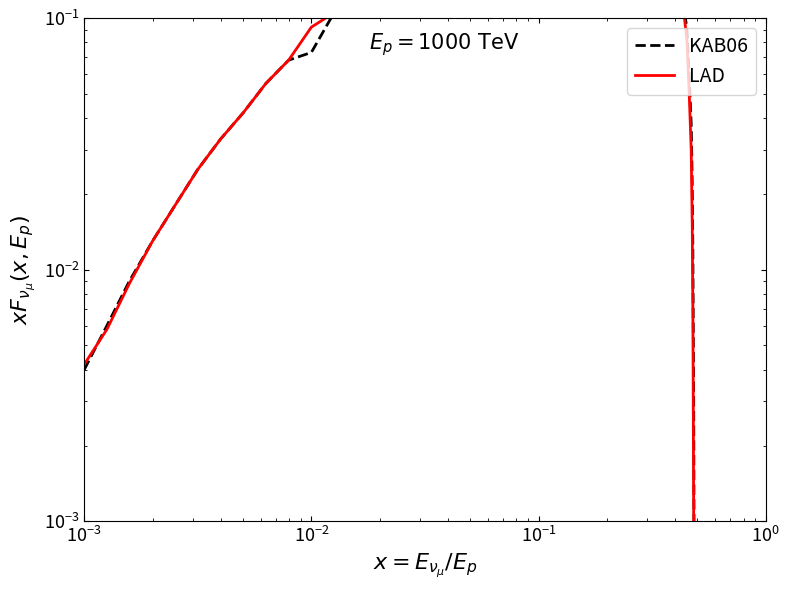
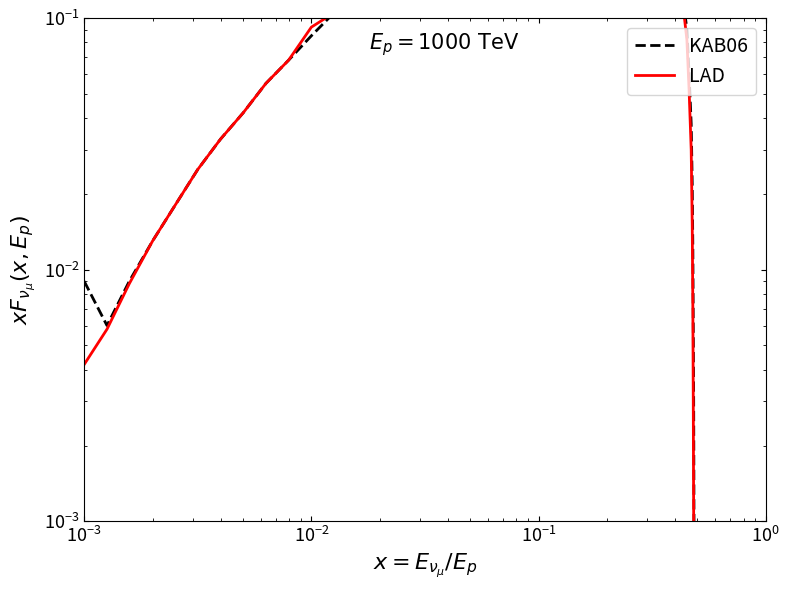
  {
    "KAB06": {
-     "10^-3": 0.004,
-     "10^-2": 0.073
+     "10^-3": 0.009,
+     "10^-2": 0.085
    },
    "LAD": {
      "10^-3": 0.0042,
      "10^-2": 0.092
    }
  }
